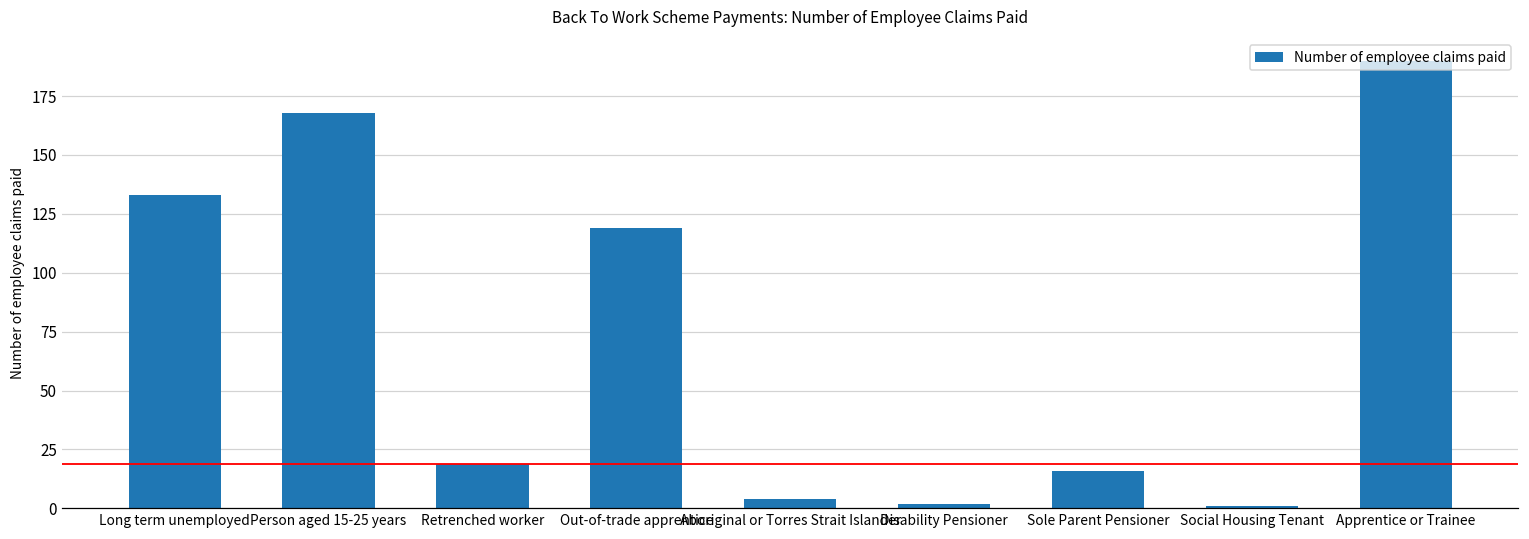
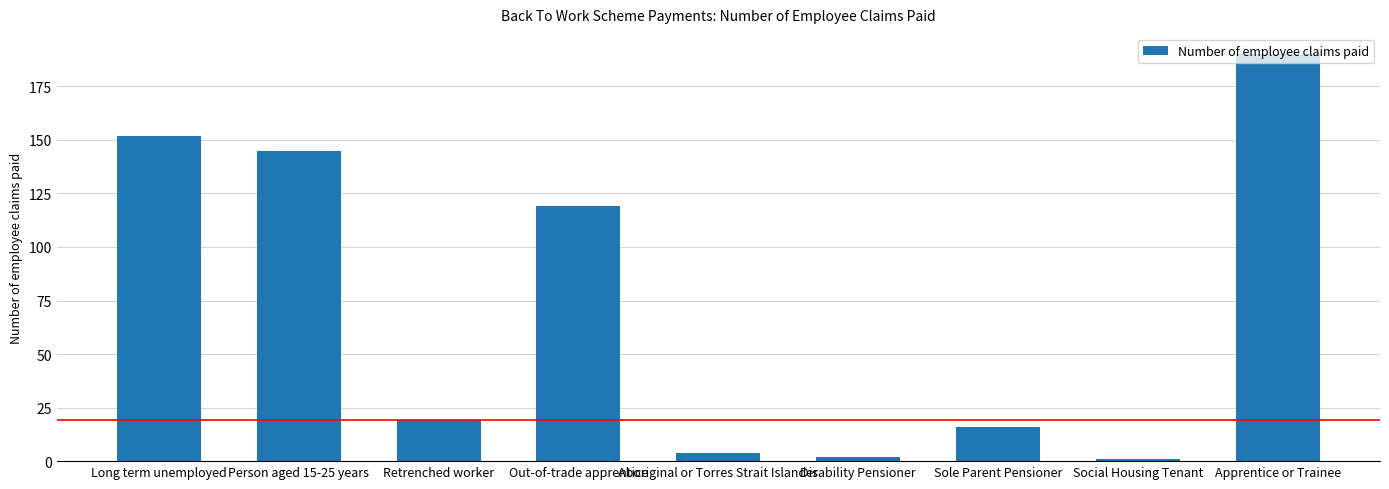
  {
-   "Long term unemployed": 133,
-   "Person aged 15-25 years": 168,
+   "Long term unemployed": 152,
+   "Person aged 15-25 years": 145,
    "Retrenched worker": 19,
    "Aboriginal or Torres Strait Islander": 4,
    "Sole Parent Pensioner": 16
  }
